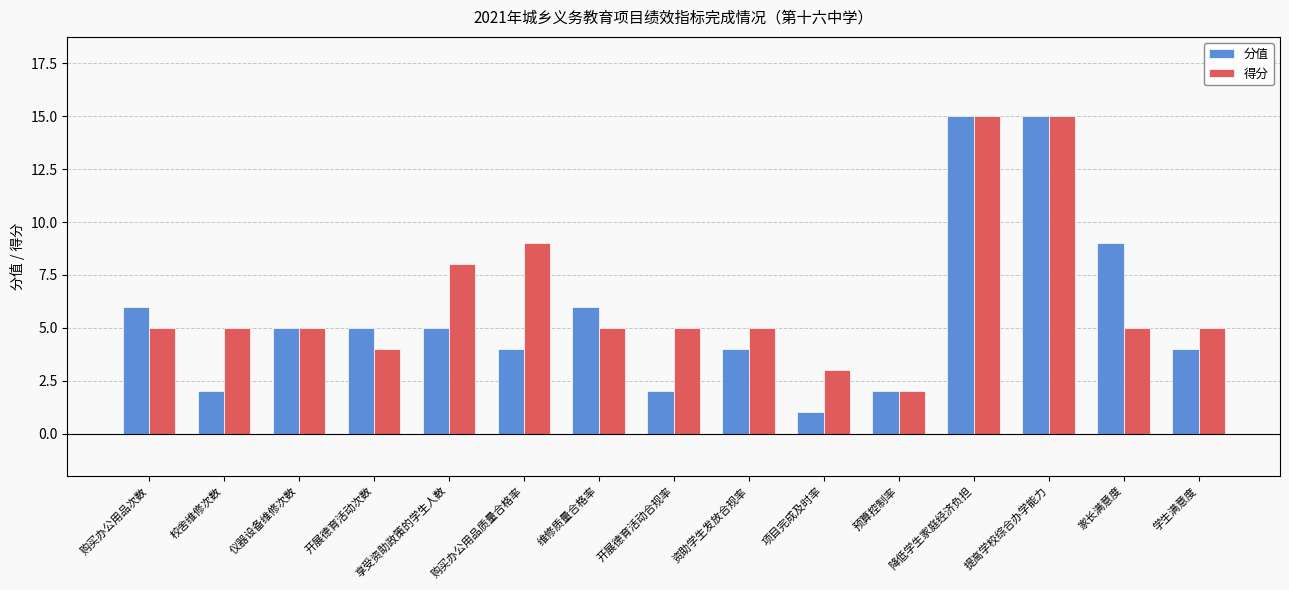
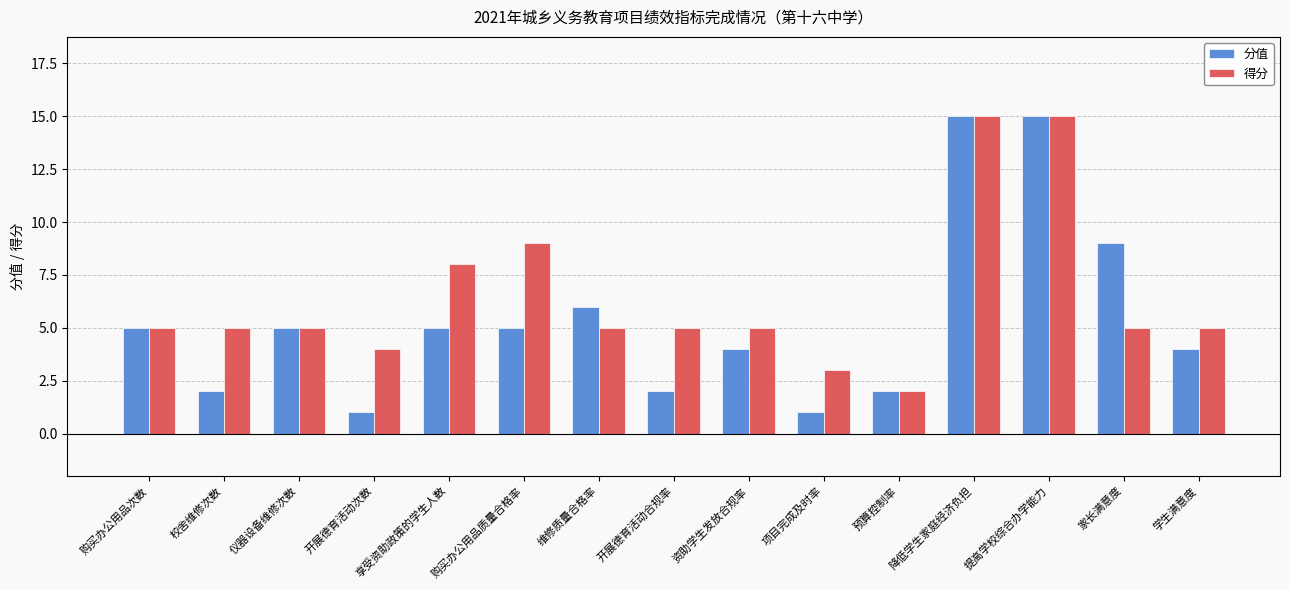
  {
    "分值": {
-     "购买办公用品次数": 6,
+     "购买办公用品次数": 5,
      "校舍维修次数": 2,
      "仪器设备维修次数": 5,
-     "开展德育活动次数": 5,
+     "开展德育活动次数": 1,
      "享受资助政策的学生人数": 5,
-     "购买办公用品质量合格率": 4,
+     "购买办公用品质量合格率": 5,
      "维修质量合格率": 6,
      "开展德育活动合规率": 2,
      "资助学生发放合规率": 4,
      "项目完成及时率": 1,
      "预算控制率": 2,
      "降低学生家庭经济负担": 15,
      "提高学校综合办学能力": 15,
      "家长满意度": 9,
      "学生满意度": 4
    },
    "得分": {
      "购买办公用品次数": 5,
      "校舍维修次数": 5,
      "仪器设备维修次数": 5,
      "开展德育活动次数": 4,
      "享受资助政策的学生人数": 8,
      "购买办公用品质量合格率": 9,
      "维修质量合格率": 5,
      "开展德育活动合规率": 5,
      "资助学生发放合规率": 5,
      "项目完成及时率": 3,
      "预算控制率": 2,
      "降低学生家庭经济负担": 15,
      "提高学校综合办学能力": 15,
      "家长满意度": 5,
      "学生满意度": 5
    }
  }
